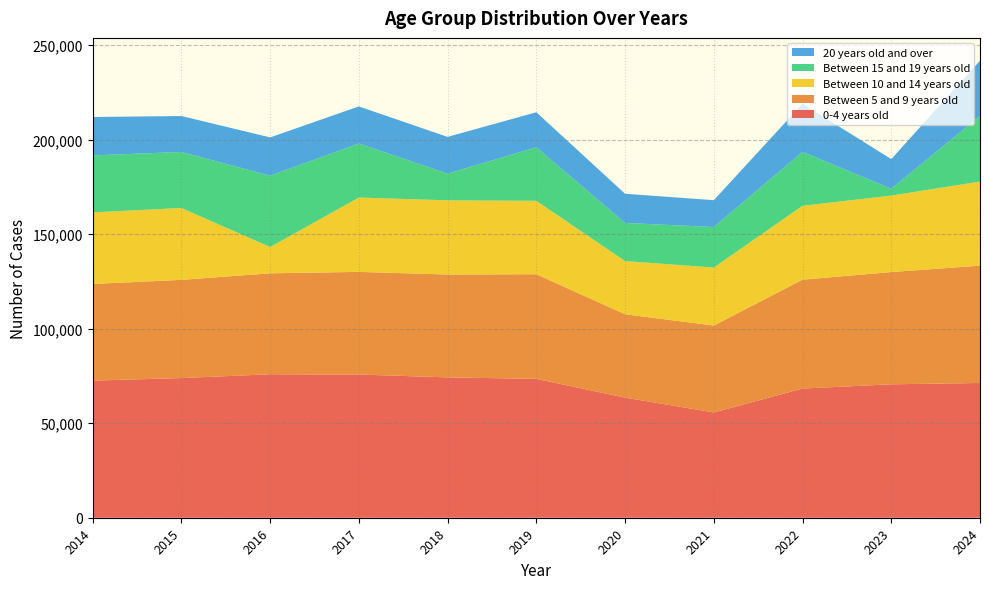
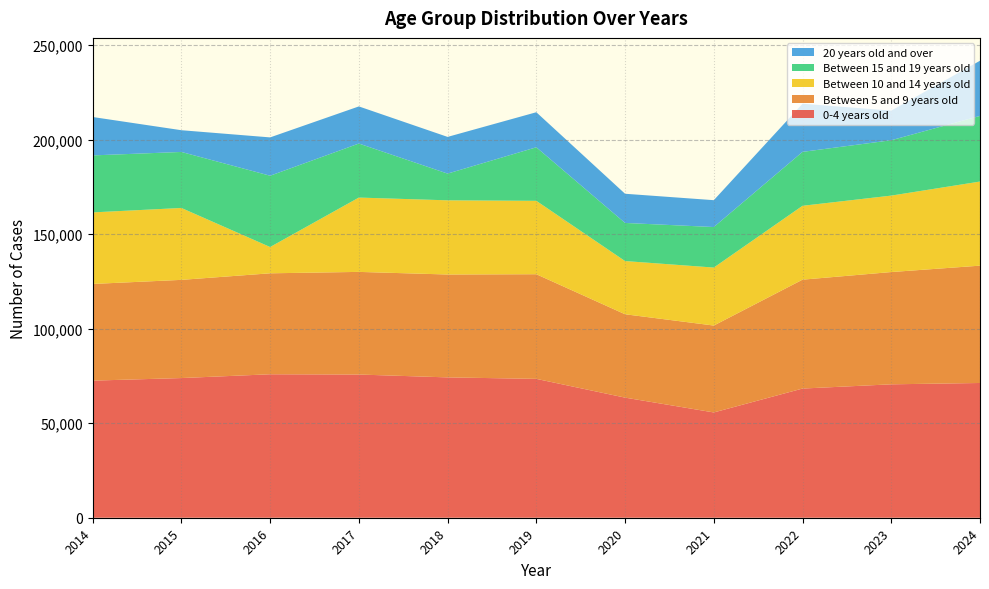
  {
    "Between 10 and 14 years old": {
      "2014": "38,000",
      "2015": "38,000",
      "2016": "14,000",
      "2017": "39,000",
      "2018": "39,000",
      "2019": "39,000",
      "2020": "28,000",
      "2021": "31,000",
      "2022": "39,000",
      "2023": "40,000",
      "2024": "45,000"
    },
    "Between 15 and 19 years old": {
      "2014": "30,000",
      "2015": "30,000",
      "2016": "38,000",
      "2017": "29,000",
      "2018": "14,000",
      "2019": "28,000",
      "2020": "20,000",
      "2021": "21,000",
      "2022": "29,000",
-     "2023": "4,000",
+     "2023": "29,000",
      "2024": "35,000"
    },
    "20 years old and over": {
      "2014": "20,000",
-     "2015": "19,000",
+     "2015": "12,000",
      "2016": "20,000",
      "2017": "20,000",
      "2018": "19,000",
      "2019": "19,000",
      "2020": "15,000",
      "2021": "14,000",
      "2024": "29,000"
    }
  }
